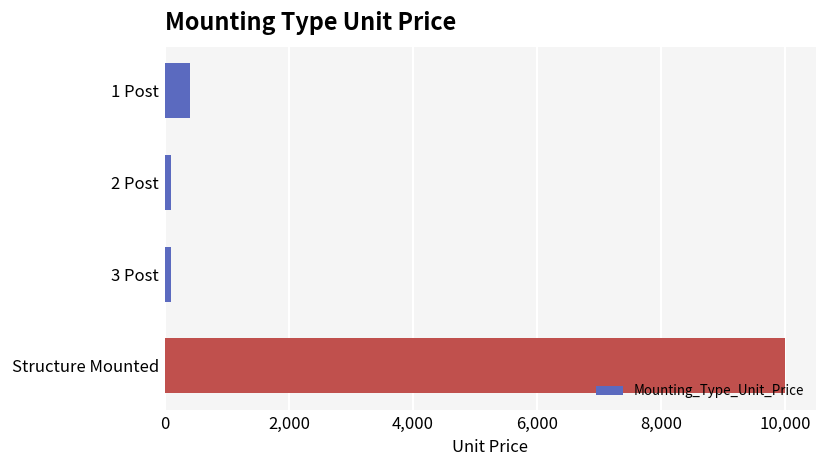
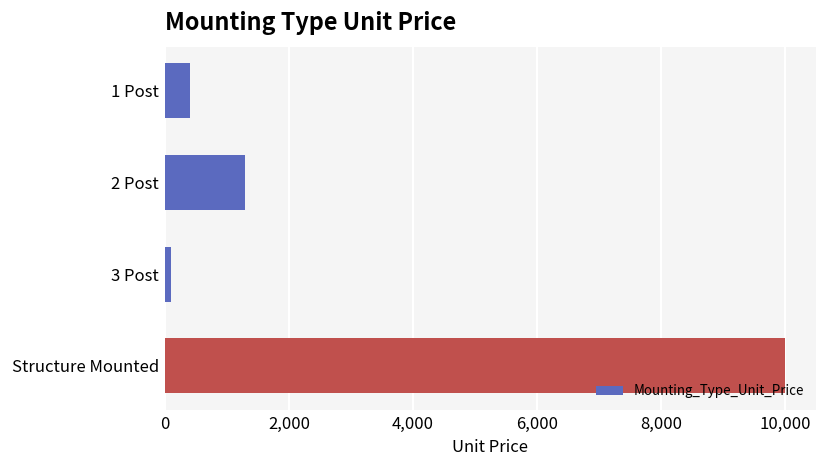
  {
    "1 Post": "400",
-   "2 Post": "100",
+   "2 Post": "1,300",
    "3 Post": "100",
    "Structure Mounted": "10,000"
  }
